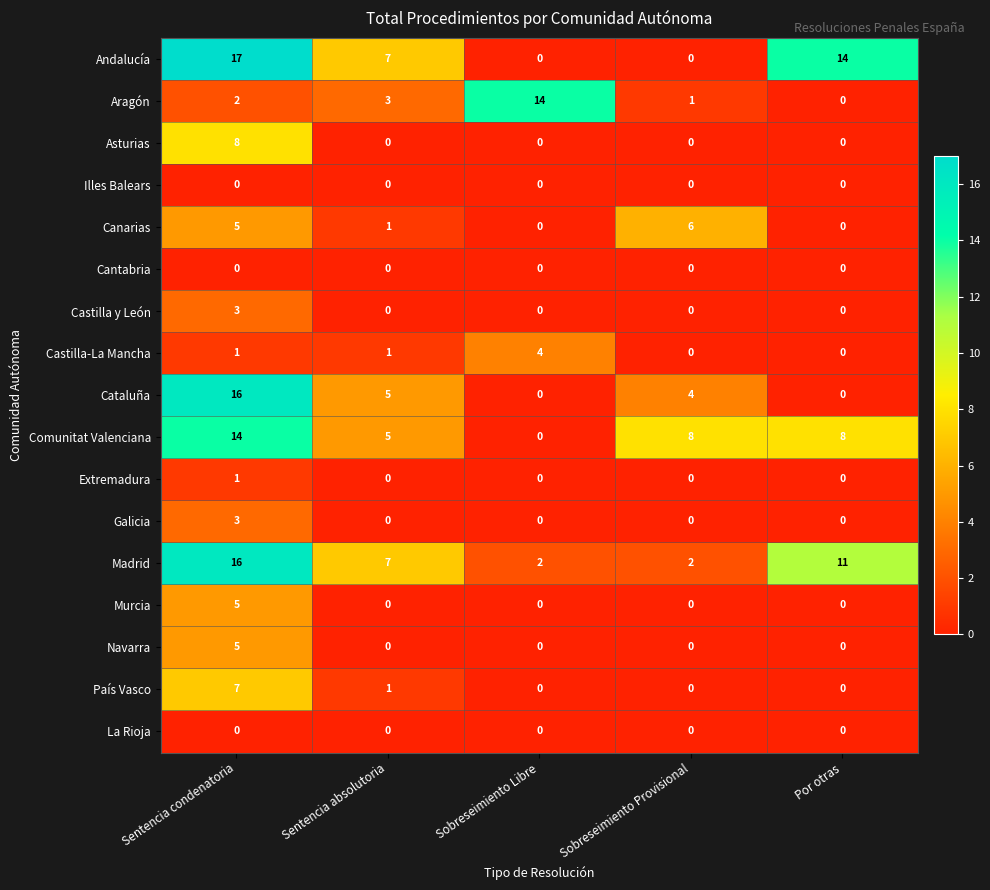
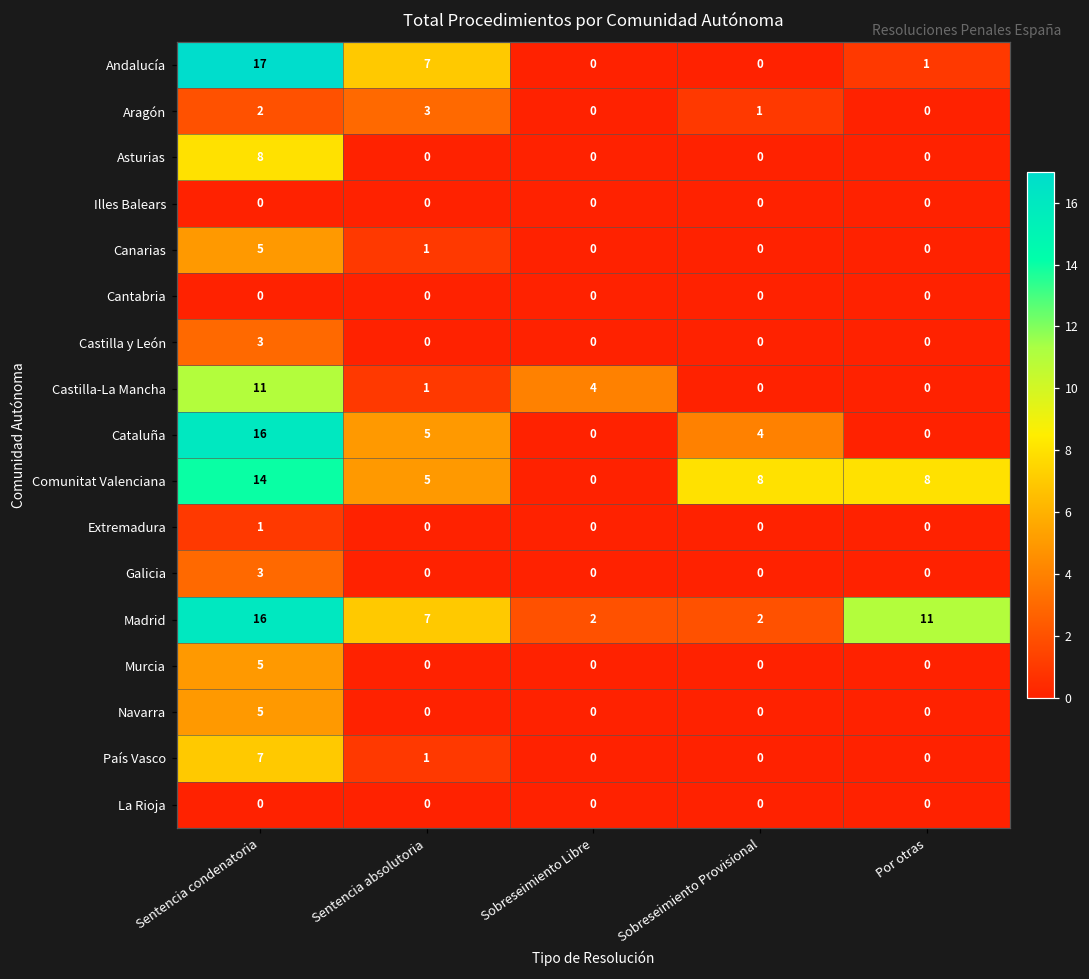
  {
    "Andalucía": {
      "Sentencia condenatoria": 17,
      "Sentencia absolutoria": 7,
      "Sobreseimiento Libre": 0,
      "Sobreseimiento Provisional": 0,
-     "Por otras": 14
+     "Por otras": 1
    },
    "Aragón": {
      "Sentencia condenatoria": 2,
      "Sentencia absolutoria": 3,
-     "Sobreseimiento Libre": 14,
+     "Sobreseimiento Libre": 0,
      "Sobreseimiento Provisional": 1,
      "Por otras": 0
    },
    "Asturias": {
      "Sentencia condenatoria": 8,
      "Sentencia absolutoria": 0,
      "Sobreseimiento Libre": 0,
      "Sobreseimiento Provisional": 0,
      "Por otras": 0
    },
    "Illes Balears": {
      "Sentencia condenatoria": 0,
      "Sentencia absolutoria": 0,
      "Sobreseimiento Libre": 0,
      "Sobreseimiento Provisional": 0,
      "Por otras": 0
    },
    "Canarias": {
      "Sentencia condenatoria": 5,
      "Sentencia absolutoria": 1,
      "Sobreseimiento Libre": 0,
-     "Sobreseimiento Provisional": 6,
+     "Sobreseimiento Provisional": 0,
      "Por otras": 0
    },
    "Cantabria": {
      "Sentencia condenatoria": 0,
      "Sentencia absolutoria": 0,
      "Sobreseimiento Libre": 0,
      "Sobreseimiento Provisional": 0,
      "Por otras": 0
    },
    "Castilla y León": {
      "Sentencia condenatoria": 3,
      "Sentencia absolutoria": 0,
      "Sobreseimiento Libre": 0,
      "Sobreseimiento Provisional": 0,
      "Por otras": 0
    },
    "Castilla-La Mancha": {
-     "Sentencia condenatoria": 1,
+     "Sentencia condenatoria": 11,
      "Sentencia absolutoria": 1,
      "Sobreseimiento Libre": 4,
      "Sobreseimiento Provisional": 0,
      "Por otras": 0
    },
    "Cataluña": {
      "Sentencia condenatoria": 16,
      "Sentencia absolutoria": 5,
      "Sobreseimiento Libre": 0,
      "Sobreseimiento Provisional": 4,
      "Por otras": 0
    },
    "Comunitat Valenciana": {
      "Sentencia condenatoria": 14,
      "Sentencia absolutoria": 5,
      "Sobreseimiento Libre": 0,
      "Sobreseimiento Provisional": 8,
      "Por otras": 8
    },
    "Extremadura": {
      "Sentencia condenatoria": 1,
      "Sentencia absolutoria": 0,
      "Sobreseimiento Libre": 0,
      "Sobreseimiento Provisional": 0,
      "Por otras": 0
    },
    "Galicia": {
      "Sentencia condenatoria": 3,
      "Sentencia absolutoria": 0,
      "Sobreseimiento Libre": 0,
      "Sobreseimiento Provisional": 0,
      "Por otras": 0
    },
    "Madrid": {
      "Sentencia condenatoria": 16,
      "Sentencia absolutoria": 7,
      "Sobreseimiento Libre": 2,
      "Sobreseimiento Provisional": 2,
      "Por otras": 11
    },
    "Murcia": {
      "Sentencia condenatoria": 5,
      "Sentencia absolutoria": 0,
      "Sobreseimiento Libre": 0,
      "Sobreseimiento Provisional": 0,
      "Por otras": 0
    },
    "Navarra": {
      "Sentencia condenatoria": 5,
      "Sentencia absolutoria": 0,
      "Sobreseimiento Libre": 0,
      "Sobreseimiento Provisional": 0,
      "Por otras": 0
    },
    "País Vasco": {
      "Sentencia condenatoria": 7,
      "Sentencia absolutoria": 1,
      "Sobreseimiento Libre": 0,
      "Sobreseimiento Provisional": 0,
      "Por otras": 0
    },
    "La Rioja": {
      "Sentencia condenatoria": 0,
      "Sentencia absolutoria": 0,
      "Sobreseimiento Libre": 0,
      "Sobreseimiento Provisional": 0,
      "Por otras": 0
    }
  }
